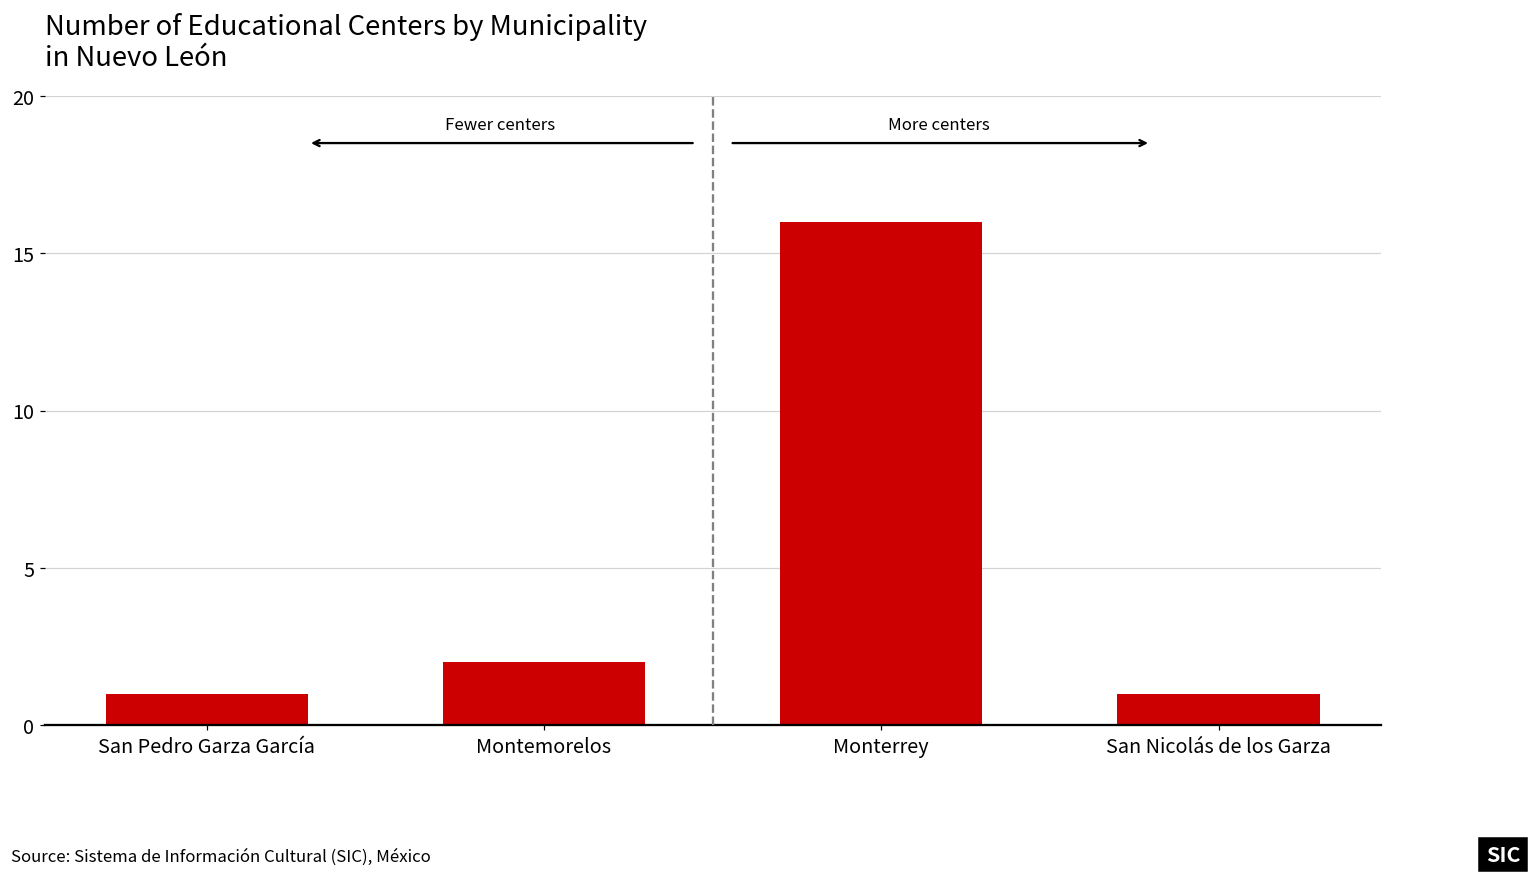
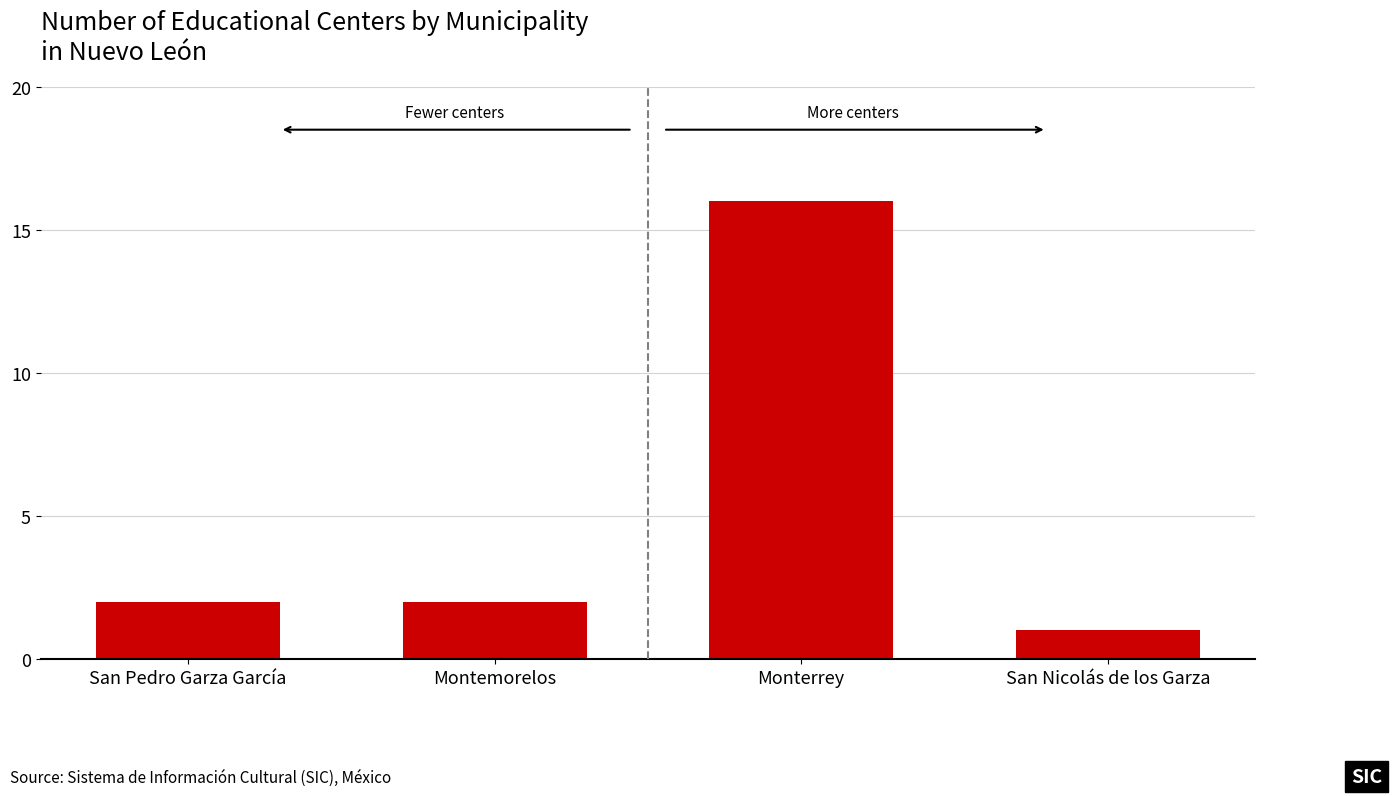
  {
-   "San Pedro Garza García": 1,
+   "San Pedro Garza García": 2,
    "Montemorelos": 2,
    "Monterrey": 16,
    "San Nicolás de los Garza": 1
  }
